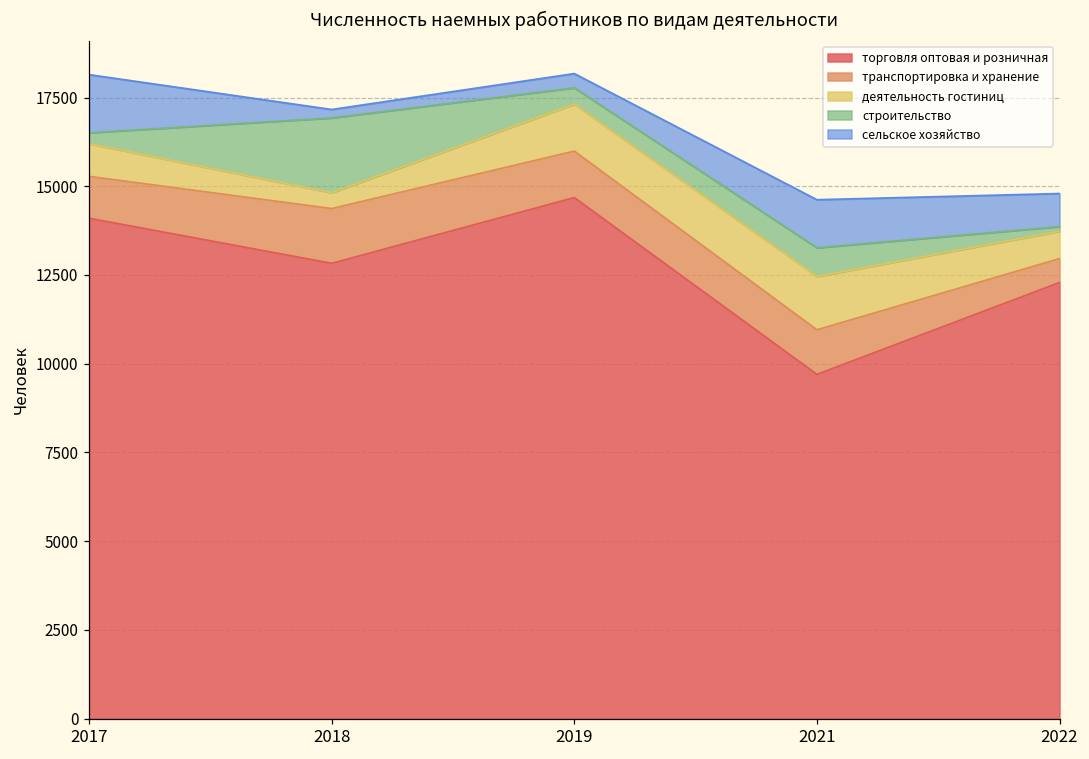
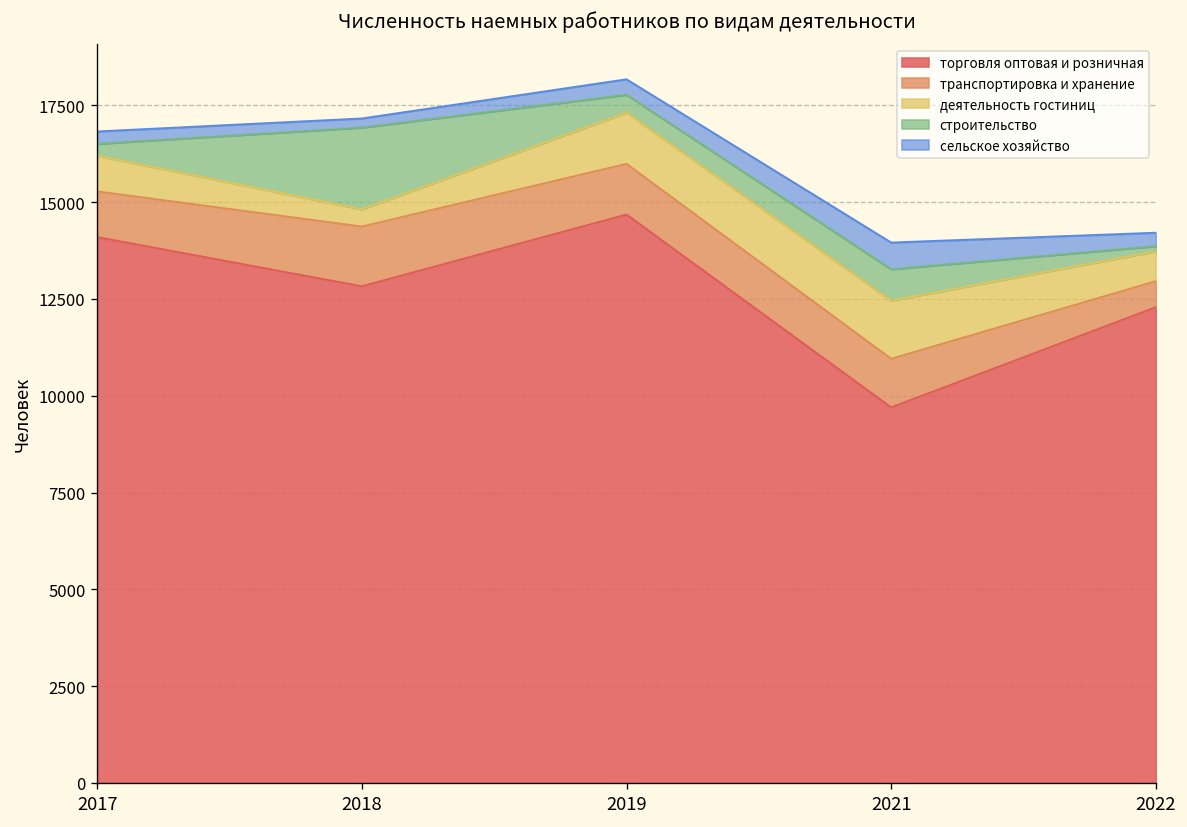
  {
    "строительство": {
      "2017": 300,
      "2018": 2100,
      "2019": 500,
      "2021": 800,
      "2022": 100
    },
    "сельское хозяйство": {
-     "2017": 1600,
+     "2017": 300,
      "2018": 200,
      "2019": 400,
-     "2021": 1400,
-     "2022": 900
+     "2021": 700,
+     "2022": 300
    }
  }
